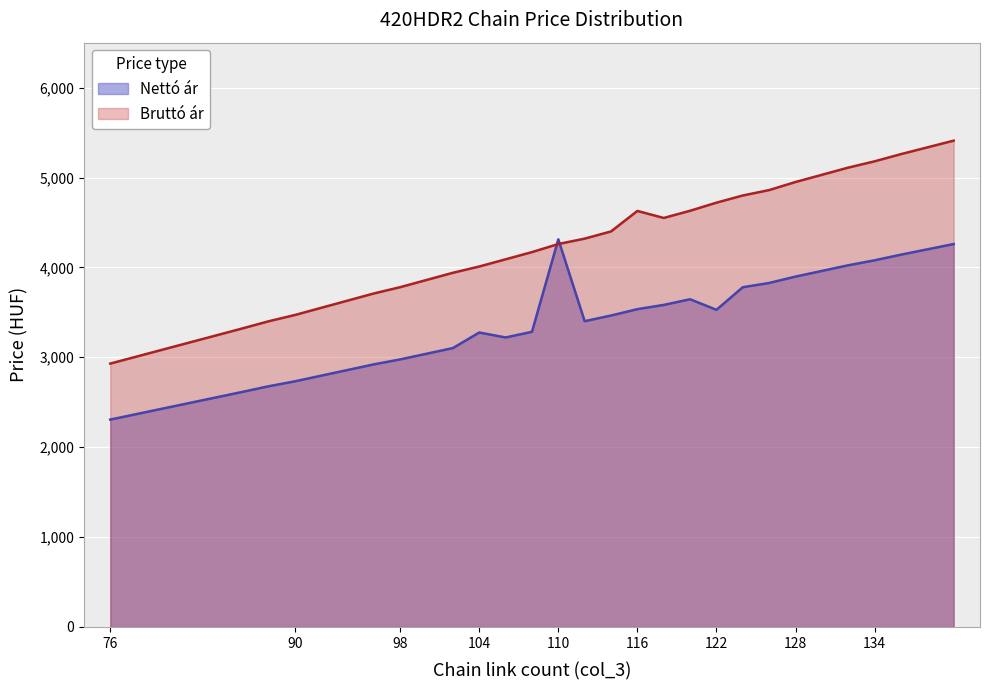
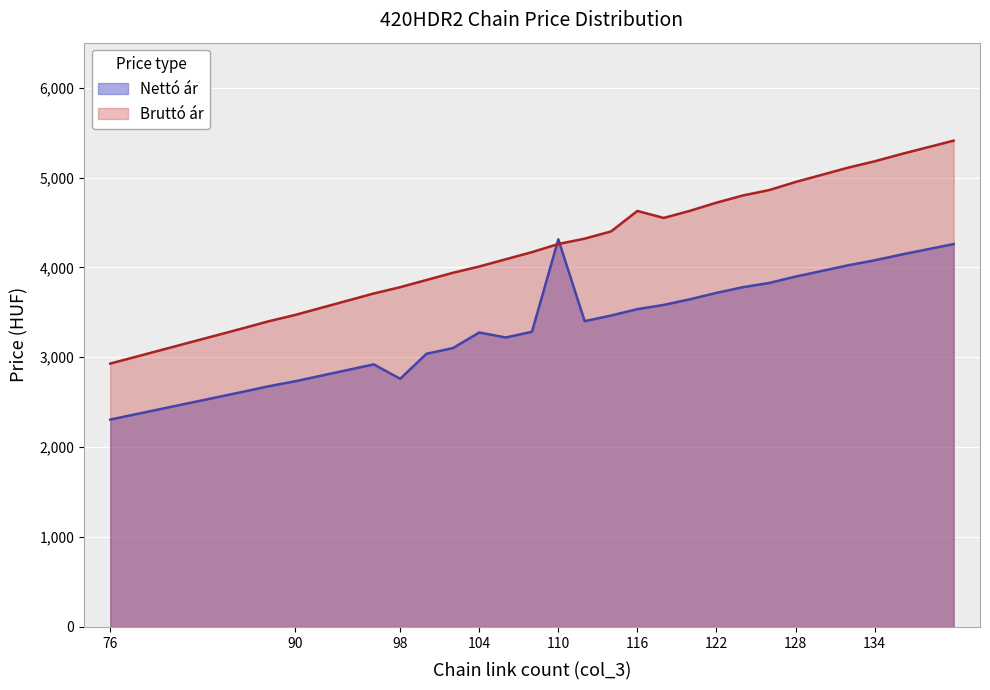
  {
    "Nettó ár": {
      "76": "2,300",
      "90": "2,700",
-     "98": "3,000",
+     "98": "2,800",
      "104": "3,300",
      "110": "4,300",
      "116": "3,500",
-     "122": "3,500",
+     "122": "3,700",
      "128": "3,900",
      "134": "4,100"
    },
    "Bruttó ár": {
      "76": "2,900",
      "90": "3,500",
      "98": "3,800",
      "104": "4,000",
      "110": "4,300",
      "116": "4,600",
      "122": "4,700",
      "128": "5,000",
      "134": "5,200"
    }
  }
